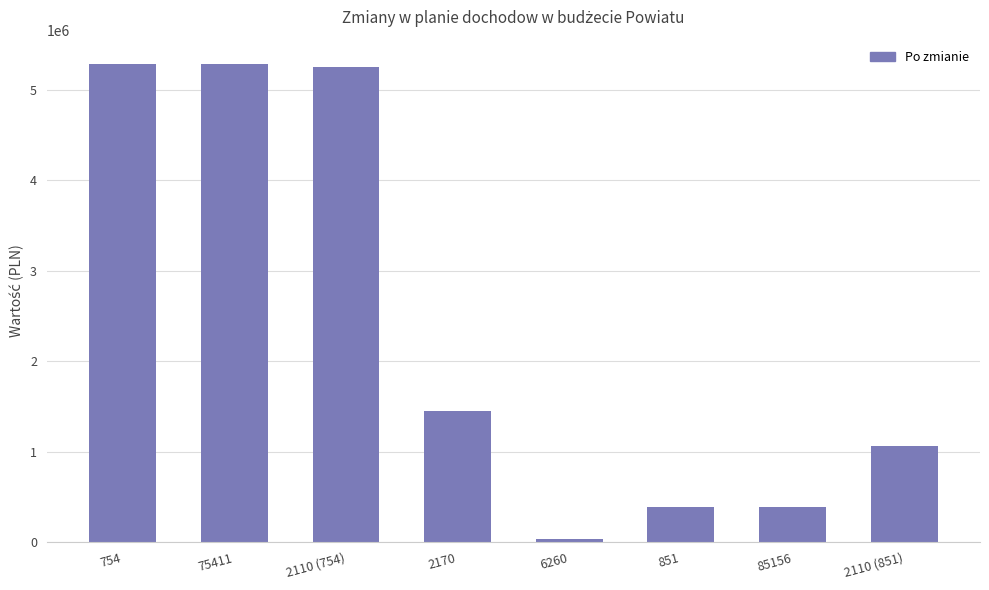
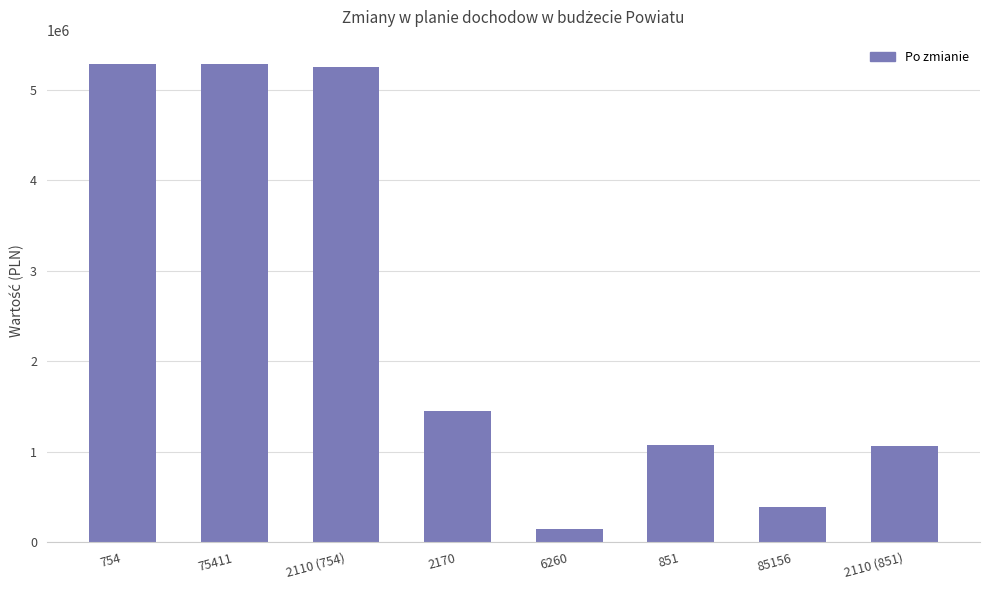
  {
    "754": 5300000,
    "75411": 5300000,
    "2110 (754)": 5200000,
    "2170": 1500000,
-   "6260": 0,
-   "851": 400000,
+   "6260": 100000,
+   "851": 1100000,
    "85156": 400000,
    "2110 (851)": 1100000
  }
